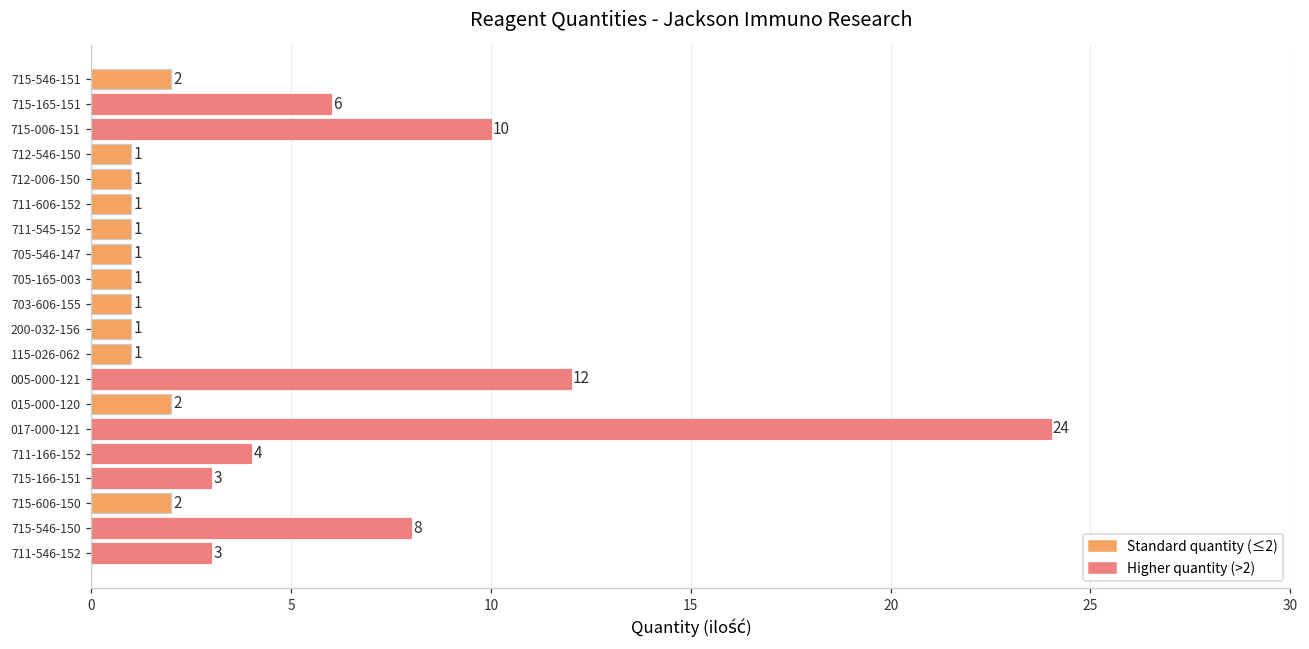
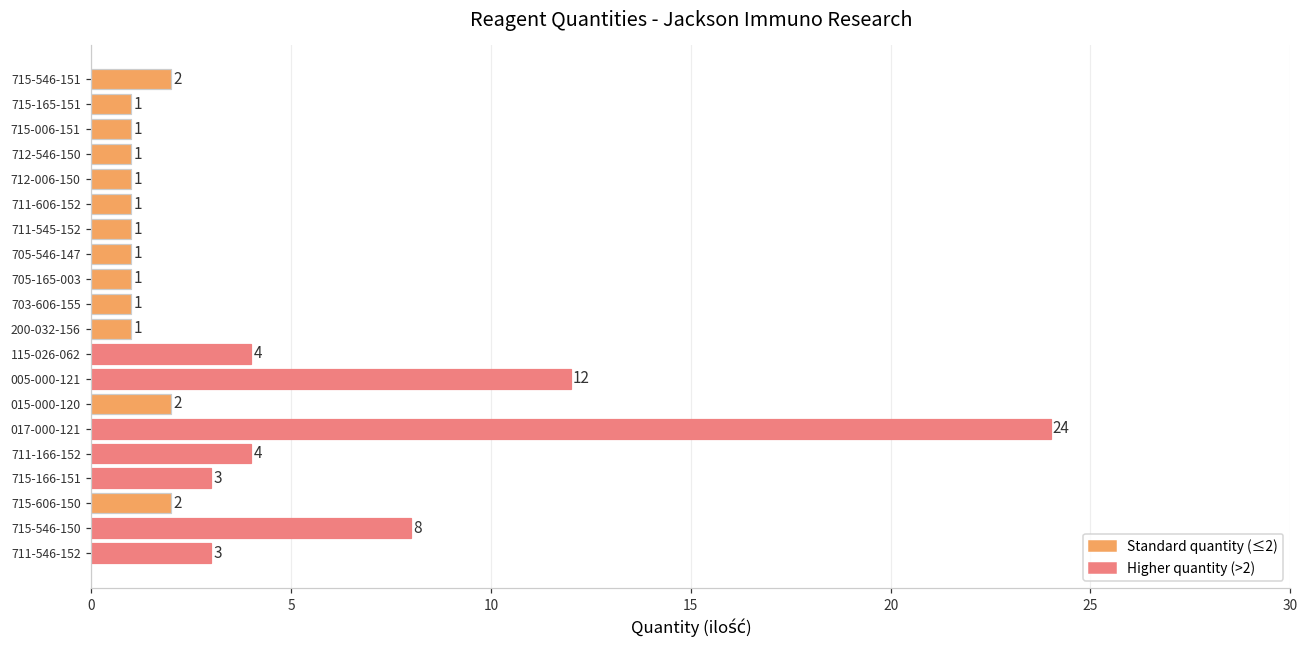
  {
    "715-546-151": 2,
-   "715-165-151": 6,
-   "715-006-151": 10,
+   "715-165-151": 1,
+   "715-006-151": 1,
    "712-546-150": 1,
    "712-006-150": 1,
    "711-606-152": 1,
    "711-545-152": 1,
    "705-546-147": 1,
    "705-165-003": 1,
    "703-606-155": 1,
    "200-032-156": 1,
-   "115-026-062": 1,
+   "115-026-062": 4,
    "005-000-121": 12,
    "015-000-120": 2,
    "017-000-121": 24,
    "711-166-152": 4,
    "715-166-151": 3,
    "715-606-150": 2,
    "715-546-150": 8,
    "711-546-152": 3
  }
